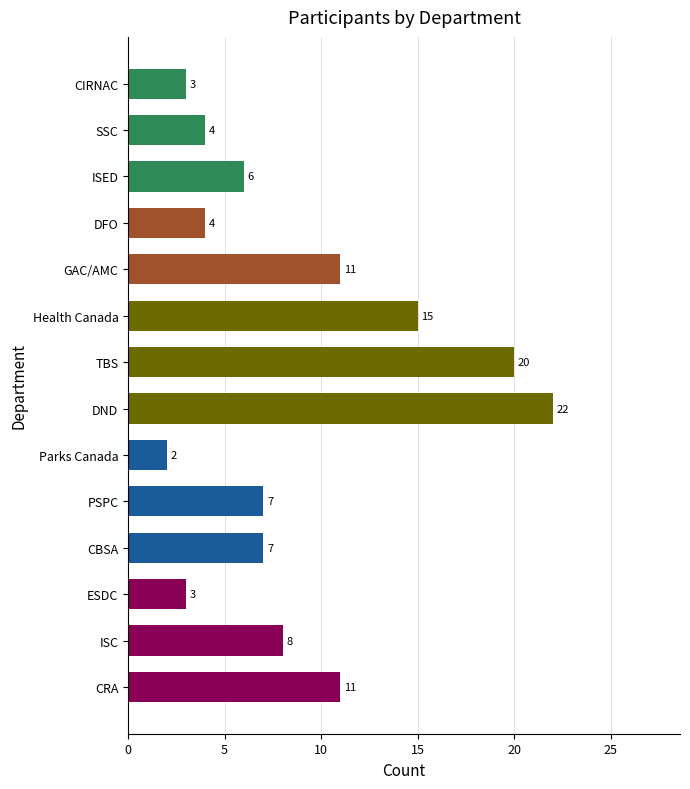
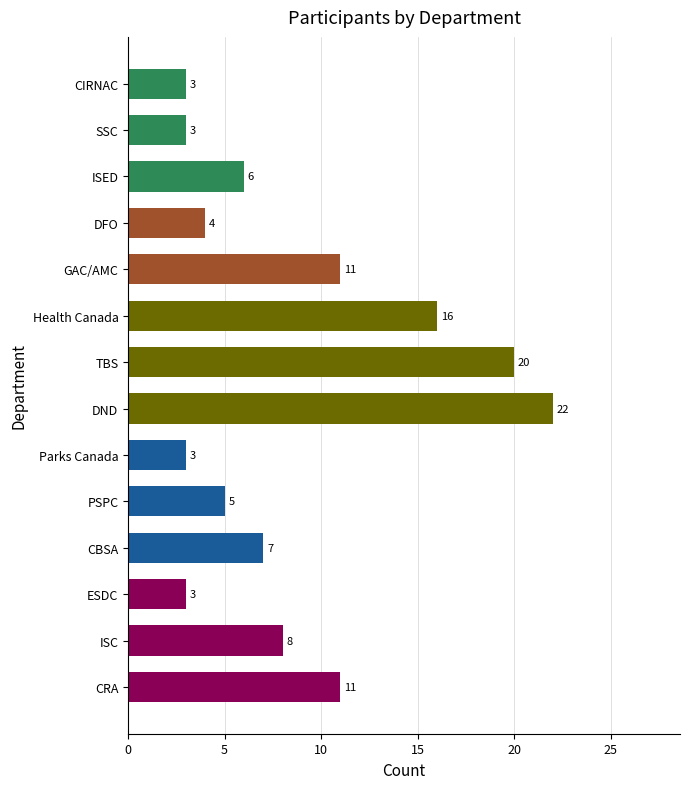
  {
    "CIRNAC": 3,
-   "SSC": 4,
+   "SSC": 3,
    "ISED": 6,
    "DFO": 4,
    "GAC/AMC": 11,
-   "Health Canada": 15,
+   "Health Canada": 16,
    "TBS": 20,
    "DND": 22,
-   "Parks Canada": 2,
-   "PSPC": 7,
+   "Parks Canada": 3,
+   "PSPC": 5,
    "CBSA": 7,
    "ESDC": 3,
    "ISC": 8,
    "CRA": 11
  }
